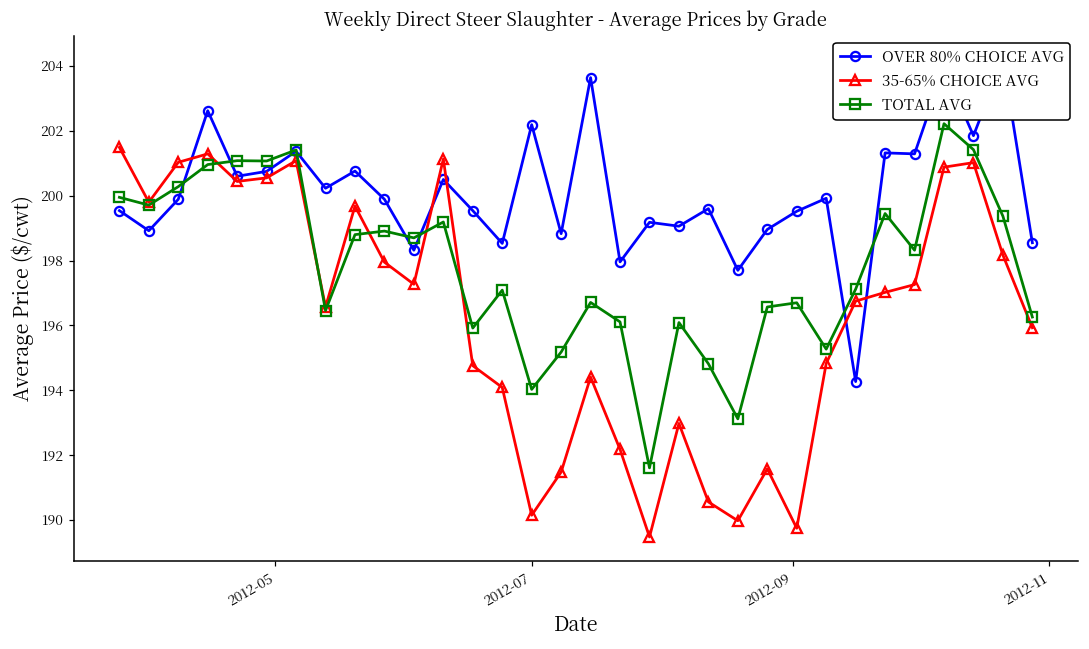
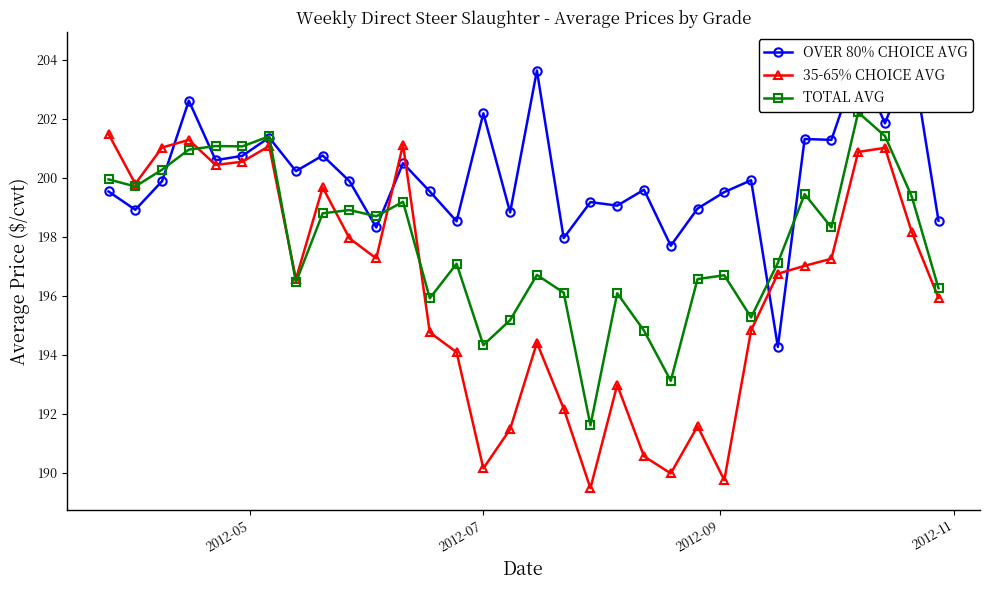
  {
    "OVER 80% CHOICE AVG": {
      "2012-07": 202.2
    },
    "35-65% CHOICE AVG": {
      "2012-07": 190.2
    },
    "TOTAL AVG": {
-     "2012-07": 194.0
+     "2012-07": 194.3
    }
  }
